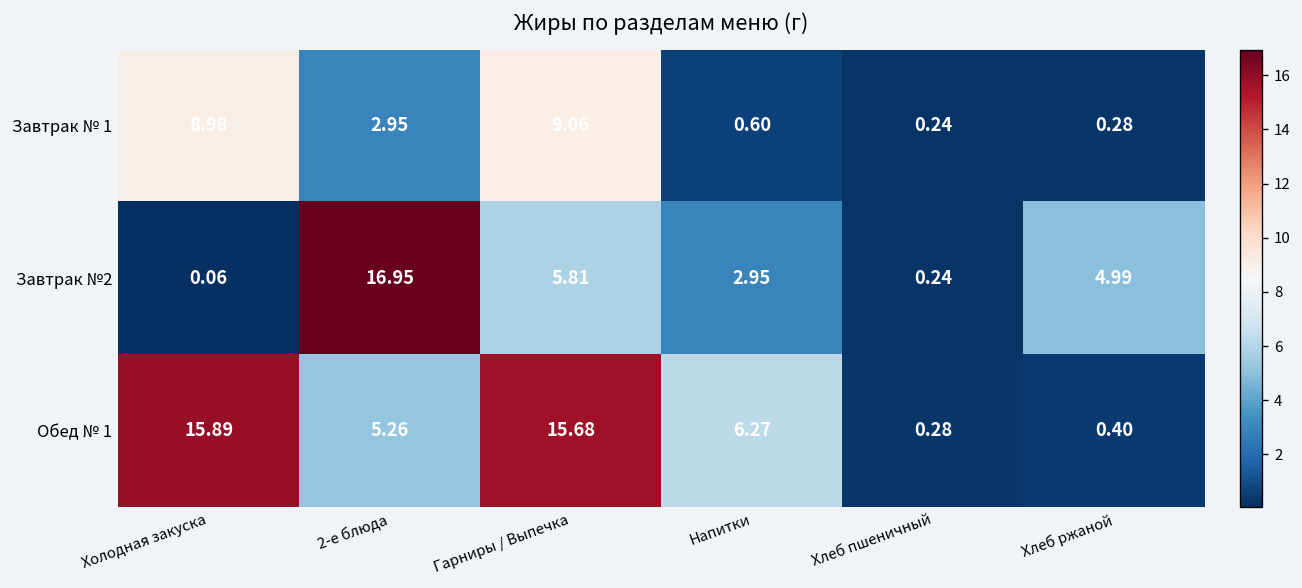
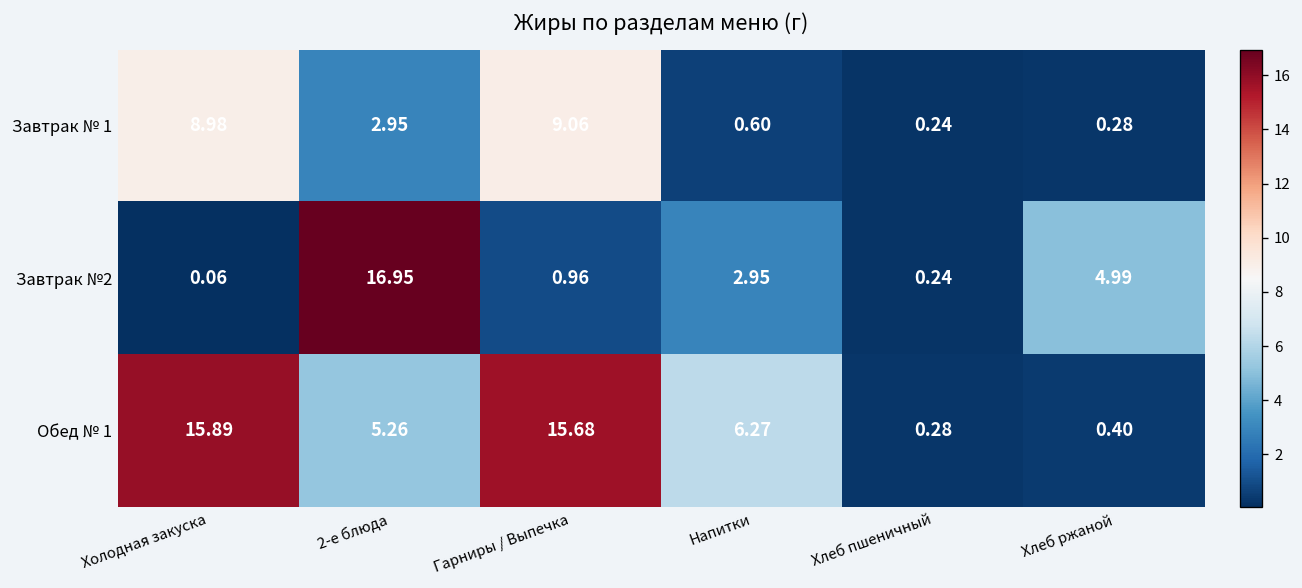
  {
    "Завтрак № 1": {
      "2-е блюда": 2.95,
      "Напитки": 0.60,
      "Хлеб пшеничный": 0.24,
      "Хлеб ржаной": 0.28
    },
    "Завтрак №2": {
      "Холодная закуска": 0.06,
      "2-е блюда": 16.95,
-     "Гарниры / Выпечка": 5.81,
+     "Гарниры / Выпечка": 0.96,
      "Напитки": 2.95,
      "Хлеб пшеничный": 0.24,
      "Хлеб ржаной": 4.99
    },
    "Обед № 1": {
      "Холодная закуска": 15.89,
      "2-е блюда": 5.26,
      "Гарниры / Выпечка": 15.68,
      "Напитки": 6.27,
      "Хлеб пшеничный": 0.28,
      "Хлеб ржаной": 0.40
    }
  }
